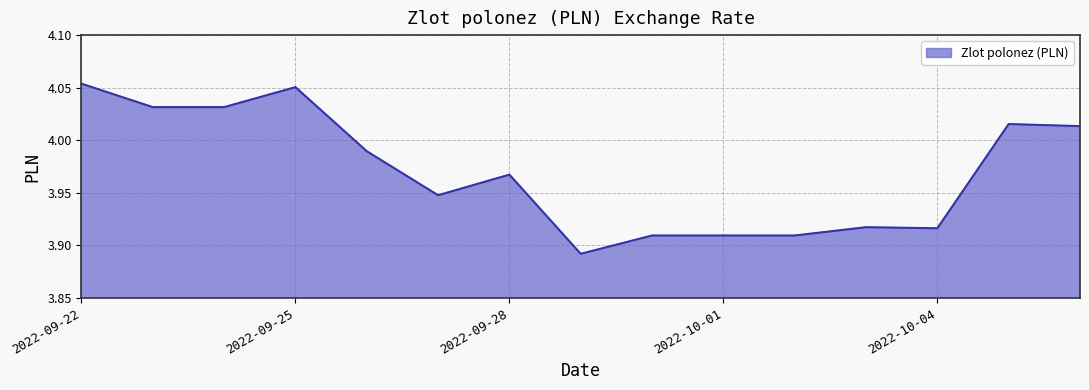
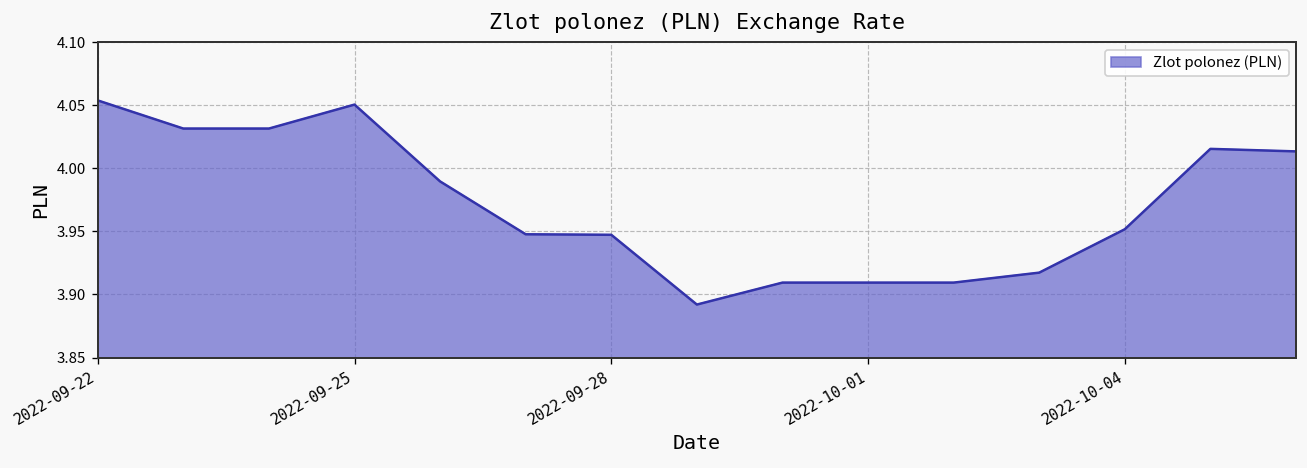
  {
    "2022-09-22": 4.054,
    "2022-09-25": 4.051,
-   "2022-09-28": 3.967,
+   "2022-09-28": 3.947,
    "2022-10-01": 3.909,
-   "2022-10-04": 3.916
+   "2022-10-04": 3.952
  }
